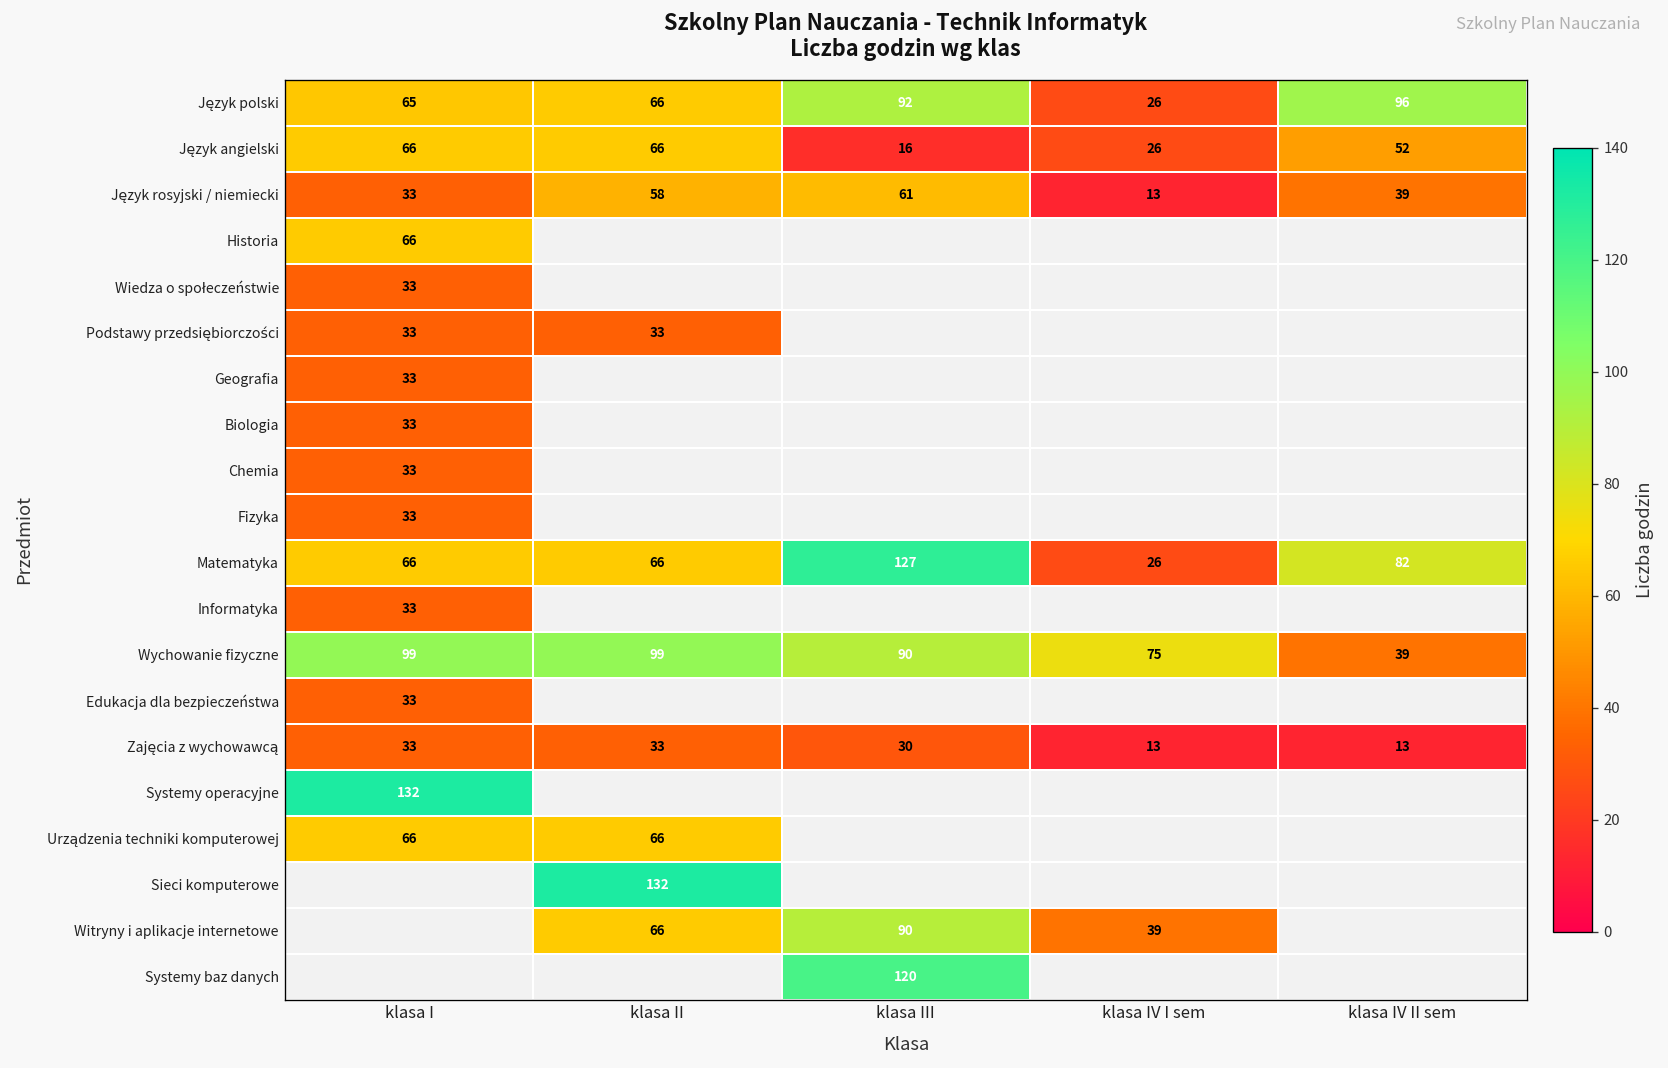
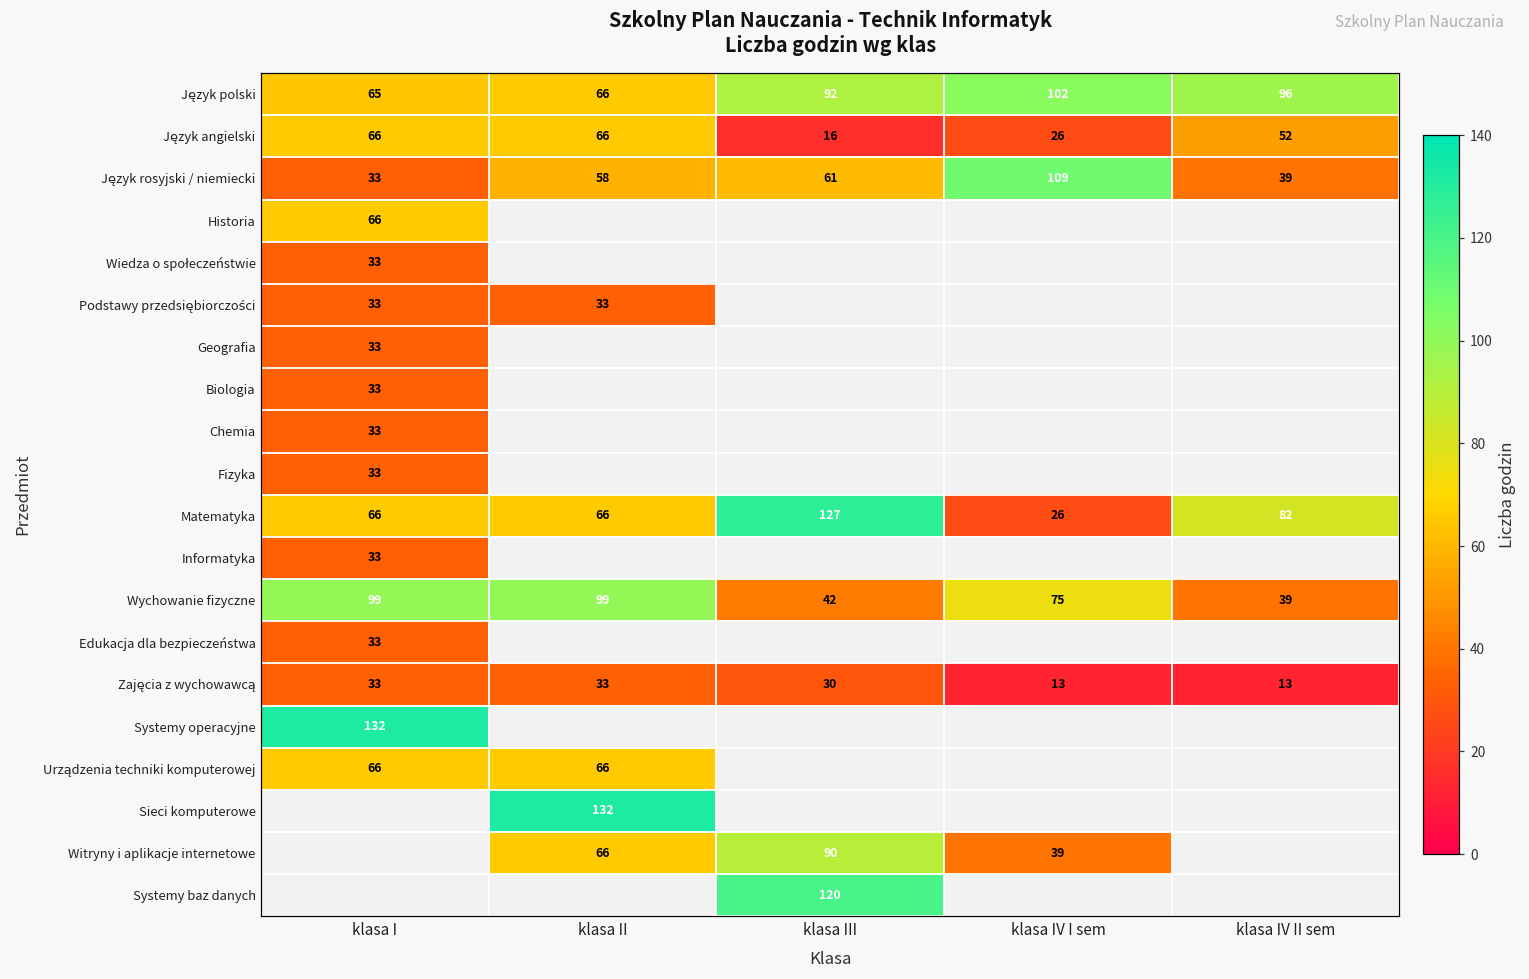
  {
    "Język polski": {
      "klasa I": 65,
      "klasa II": 66,
      "klasa III": 92,
-     "klasa IV I sem": 26,
+     "klasa IV I sem": 102,
      "klasa IV II sem": 96
    },
    "Język angielski": {
      "klasa I": 66,
      "klasa II": 66,
      "klasa III": 16,
      "klasa IV I sem": 26,
      "klasa IV II sem": 52
    },
    "Język rosyjski / niemiecki": {
      "klasa I": 33,
      "klasa II": 58,
      "klasa III": 61,
-     "klasa IV I sem": 13,
+     "klasa IV I sem": 109,
      "klasa IV II sem": 39
    },
    "Historia": {
      "klasa I": 66
    },
    "Wiedza o społeczeństwie": {
      "klasa I": 33
    },
    "Podstawy przedsiębiorczości": {
      "klasa I": 33,
      "klasa II": 33
    },
    "Geografia": {
      "klasa I": 33
    },
    "Biologia": {
      "klasa I": 33
    },
    "Chemia": {
      "klasa I": 33
    },
    "Fizyka": {
      "klasa I": 33
    },
    "Matematyka": {
      "klasa I": 66,
      "klasa II": 66,
      "klasa III": 127,
      "klasa IV I sem": 26,
      "klasa IV II sem": 82
    },
    "Informatyka": {
      "klasa I": 33
    },
    "Wychowanie fizyczne": {
      "klasa I": 99,
      "klasa II": 99,
-     "klasa III": 90,
+     "klasa III": 42,
      "klasa IV I sem": 75,
      "klasa IV II sem": 39
    },
    "Edukacja dla bezpieczeństwa": {
      "klasa I": 33
    },
    "Zajęcia z wychowawcą": {
      "klasa I": 33,
      "klasa II": 33,
      "klasa III": 30,
      "klasa IV I sem": 13,
      "klasa IV II sem": 13
    },
    "Systemy operacyjne": {
      "klasa I": 132
    },
    "Urządzenia techniki komputerowej": {
      "klasa I": 66,
      "klasa II": 66
    },
    "Sieci komputerowe": {
      "klasa II": 132
    },
    "Witryny i aplikacje internetowe": {
      "klasa II": 66,
      "klasa III": 90,
      "klasa IV I sem": 39
    },
    "Systemy baz danych": {
      "klasa III": 120
    }
  }
